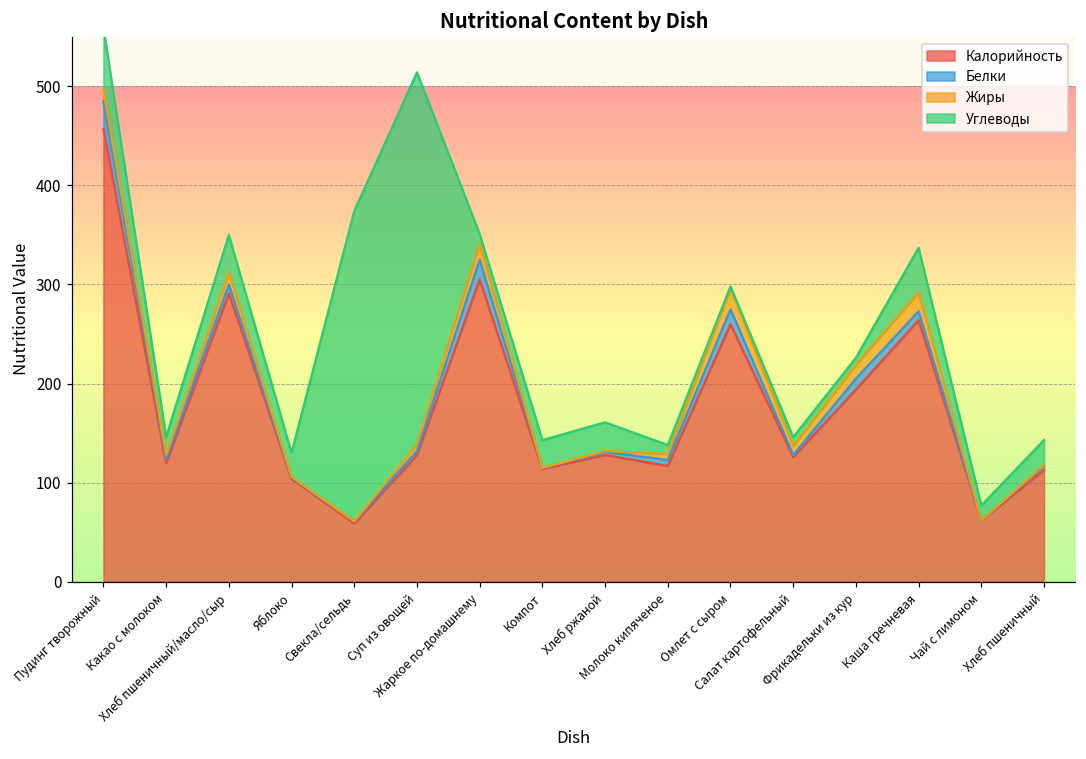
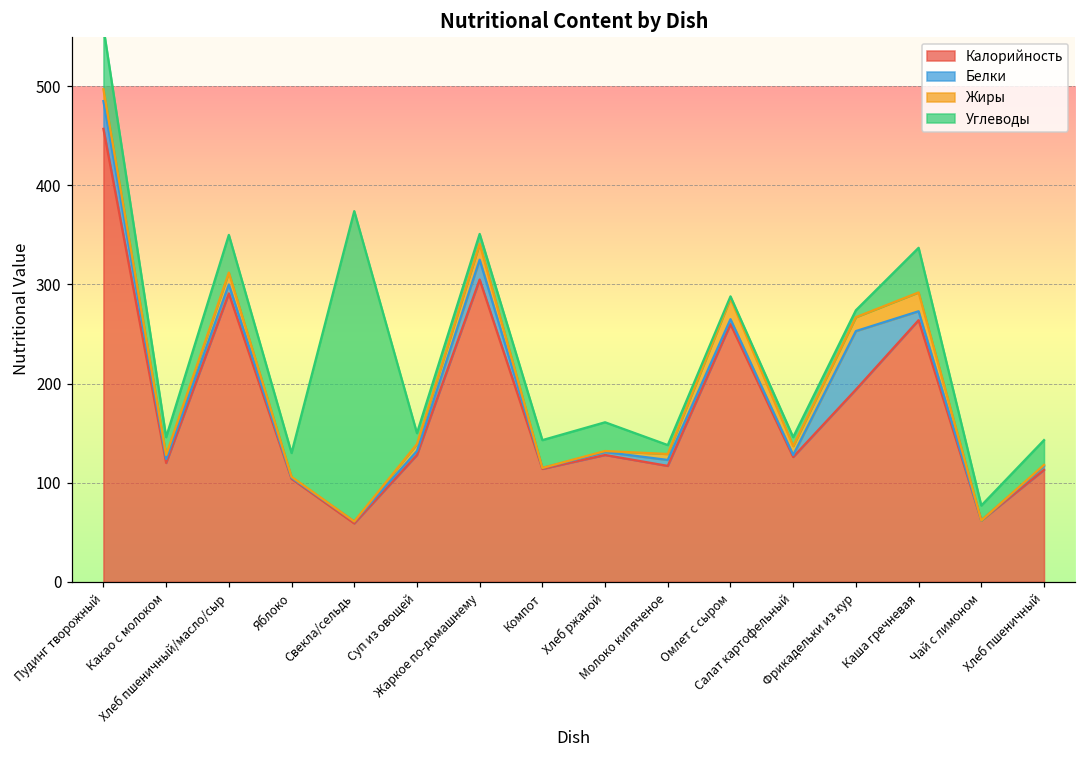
  {
    "Калорийность": {
      "Пудинг творожный": 460,
      "Какао с молоком": 120,
      "Хлеб пшеничный/масло/сыр": 290,
      "Суп из овощей": 130,
      "Жаркое по-домашнему": 310,
      "Хлеб ржаной": 130,
      "Молоко кипяченое": 120,
      "Омлет с сыром": 260,
      "Фрикадельки из кур": 190,
      "Каша гречневая": 260,
      "Хлеб пшеничный": 110
    },
    "Белки": {
      "Пудинг творожный": 30,
      "Какао с молоком": 0,
      "Хлеб пшеничный/масло/сыр": 10,
      "Суп из овощей": 0,
      "Жаркое по-домашнему": 20,
      "Молоко кипяченое": 10,
-     "Омлет с сыром": 20,
-     "Фрикадельки из кур": 10,
+     "Омлет с сыром": 10,
+     "Фрикадельки из кур": 60,
      "Каша гречневая": 10
    },
    "Жиры": {
      "Пудинг творожный": 10,
      "Какао с молоком": 0,
      "Хлеб пшеничный/масло/сыр": 10,
      "Суп из овощей": 10,
      "Жаркое по-домашнему": 20,
      "Молоко кипяченое": 10,
      "Салат картофельный": 10,
      "Фрикадельки из кур": 10,
      "Каша гречневая": 20
    },
    "Углеводы": {
      "Какао с молоком": 20,
      "Хлеб пшеничный/масло/сыр": 40,
      "Яблоко": 20,
      "Свекла/сельдь": 310,
-     "Суп из овощей": 380,
+     "Суп из овощей": 10,
      "Жаркое по-домашнему": 10,
      "Компот": 30,
      "Хлеб ржаной": 30,
      "Молоко кипяченое": 10,
      "Салат картофельный": 10,
      "Фрикадельки из кур": 10,
      "Каша гречневая": 50,
      "Чай с лимоном": 20,
      "Хлеб пшеничный": 30
    }
  }
